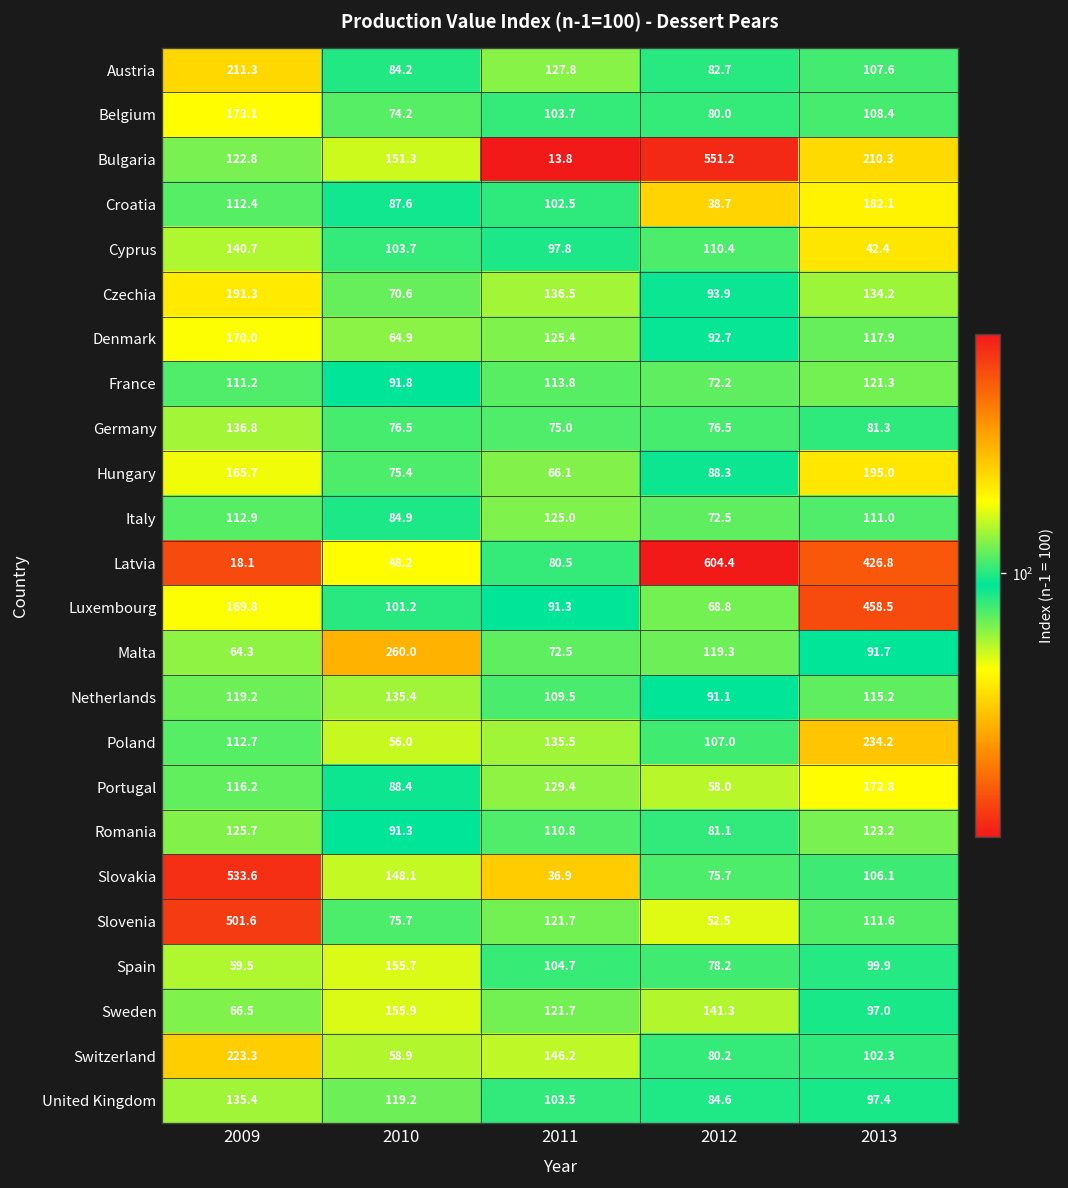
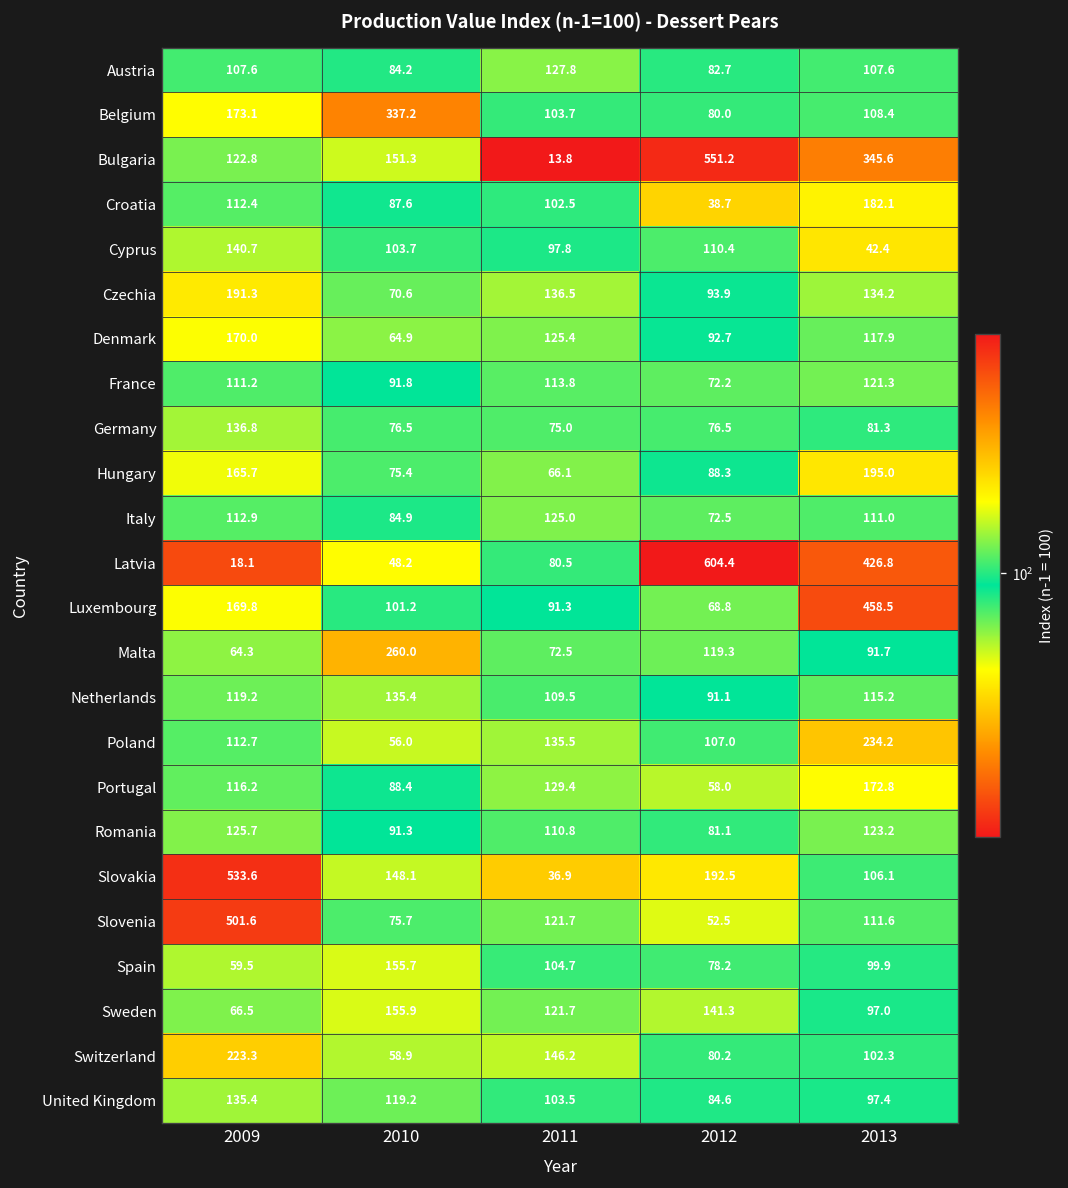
  {
    "Austria": {
-     "2009": 211.3,
+     "2009": 107.6,
      "2010": 84.2,
      "2011": 127.8,
      "2012": 82.7,
      "2013": 107.6
    },
    "Belgium": {
      "2009": 173.1,
-     "2010": 74.2,
+     "2010": 337.2,
      "2011": 103.7,
      "2012": 80.0,
      "2013": 108.4
    },
    "Bulgaria": {
      "2009": 122.8,
      "2010": 151.3,
      "2011": 13.8,
      "2012": 551.2,
-     "2013": 210.3
+     "2013": 345.6
    },
    "Croatia": {
      "2009": 112.4,
      "2010": 87.6,
      "2011": 102.5,
      "2012": 38.7,
      "2013": 182.1
    },
    "Cyprus": {
      "2009": 140.7,
      "2010": 103.7,
      "2011": 97.8,
      "2012": 110.4,
      "2013": 42.4
    },
    "Czechia": {
      "2009": 191.3,
      "2010": 70.6,
      "2011": 136.5,
      "2012": 93.9,
      "2013": 134.2
    },
    "Denmark": {
      "2009": 170.0,
      "2010": 64.9,
      "2011": 125.4,
      "2012": 92.7,
      "2013": 117.9
    },
    "France": {
      "2009": 111.2,
      "2010": 91.8,
      "2011": 113.8,
      "2012": 72.2,
      "2013": 121.3
    },
    "Germany": {
      "2009": 136.8,
      "2010": 76.5,
      "2011": 75.0,
      "2012": 76.5,
      "2013": 81.3
    },
    "Hungary": {
      "2009": 165.7,
      "2010": 75.4,
      "2011": 66.1,
      "2012": 88.3,
      "2013": 195.0
    },
    "Italy": {
      "2009": 112.9,
      "2010": 84.9,
      "2011": 125.0,
      "2012": 72.5,
      "2013": 111.0
    },
    "Latvia": {
      "2009": 18.1,
      "2010": 48.2,
      "2011": 80.5,
      "2012": 604.4,
      "2013": 426.8
    },
    "Luxembourg": {
      "2009": 169.8,
      "2010": 101.2,
      "2011": 91.3,
      "2012": 68.8,
      "2013": 458.5
    },
    "Malta": {
      "2009": 64.3,
      "2010": 260.0,
      "2011": 72.5,
      "2012": 119.3,
      "2013": 91.7
    },
    "Netherlands": {
      "2009": 119.2,
      "2010": 135.4,
      "2011": 109.5,
      "2012": 91.1,
      "2013": 115.2
    },
    "Poland": {
      "2009": 112.7,
      "2010": 56.0,
      "2011": 135.5,
      "2012": 107.0,
      "2013": 234.2
    },
    "Portugal": {
      "2009": 116.2,
      "2010": 88.4,
      "2011": 129.4,
      "2012": 58.0,
      "2013": 172.8
    },
    "Romania": {
      "2009": 125.7,
      "2010": 91.3,
      "2011": 110.8,
      "2012": 81.1,
      "2013": 123.2
    },
    "Slovakia": {
      "2009": 533.6,
      "2010": 148.1,
      "2011": 36.9,
-     "2012": 75.7,
+     "2012": 192.5,
      "2013": 106.1
    },
    "Slovenia": {
      "2009": 501.6,
      "2010": 75.7,
      "2011": 121.7,
      "2012": 52.5,
      "2013": 111.6
    },
    "Spain": {
      "2009": 59.5,
      "2010": 155.7,
      "2011": 104.7,
      "2012": 78.2,
      "2013": 99.9
    },
    "Sweden": {
      "2009": 66.5,
      "2010": 155.9,
      "2011": 121.7,
      "2012": 141.3,
      "2013": 97.0
    },
    "Switzerland": {
      "2009": 223.3,
      "2010": 58.9,
      "2011": 146.2,
      "2012": 80.2,
      "2013": 102.3
    },
    "United Kingdom": {
      "2009": 135.4,
      "2010": 119.2,
      "2011": 103.5,
      "2012": 84.6,
      "2013": 97.4
    }
  }
